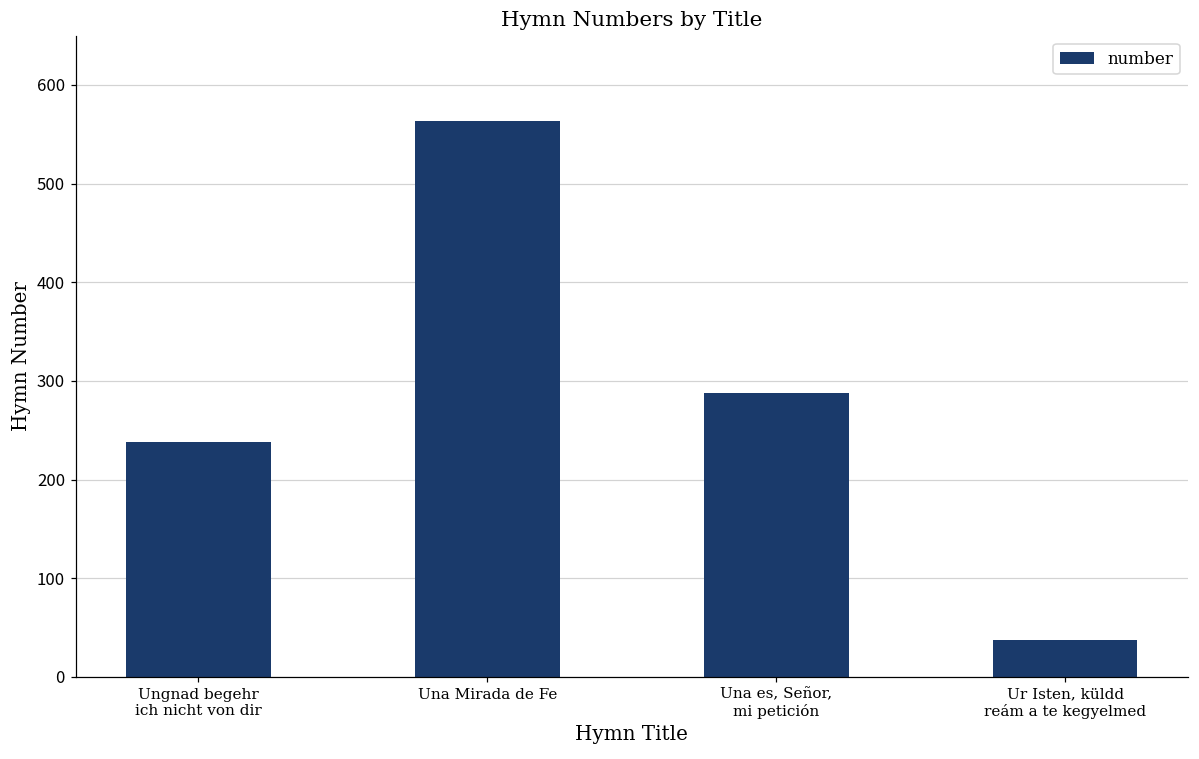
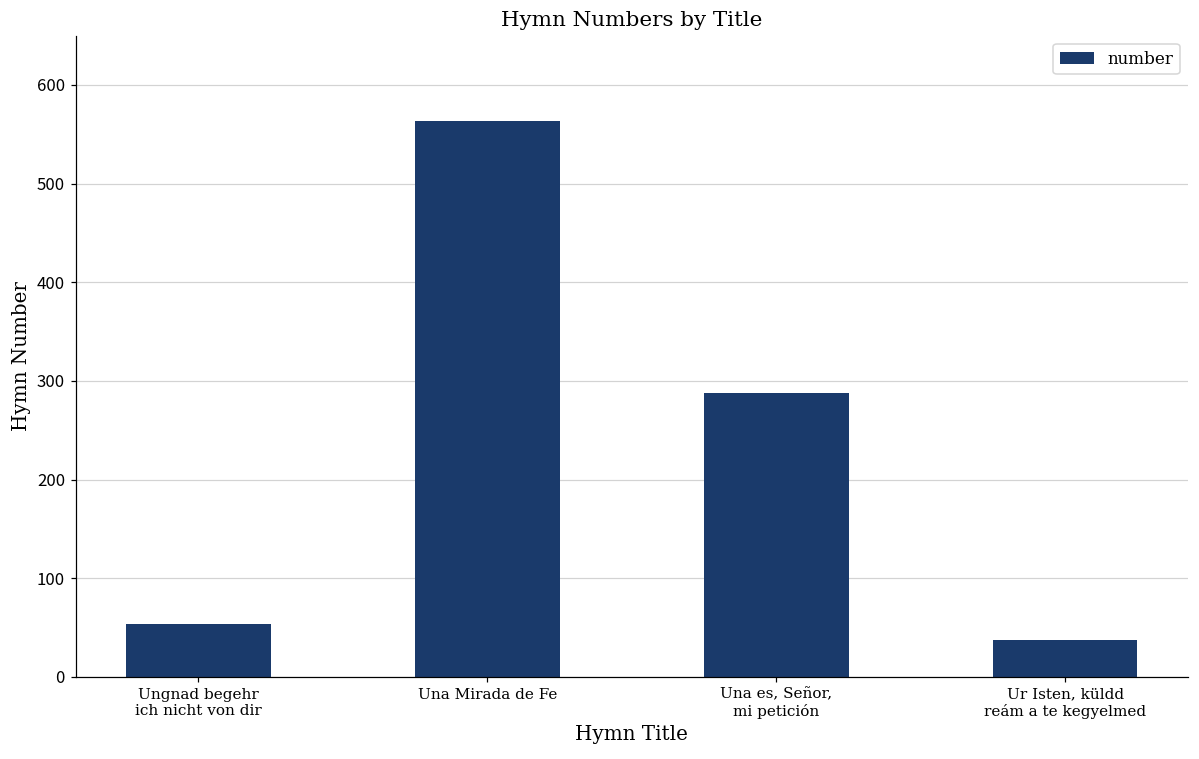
  {
-   "Ungnad begehr ich nicht von dir": 240,
+   "Ungnad begehr ich nicht von dir": 50,
    "Una Mirada de Fe": 560,
    "Una es, Señor, mi petición": 290,
    "Ur Isten, küldd reám a te kegyelmed": 40
  }
